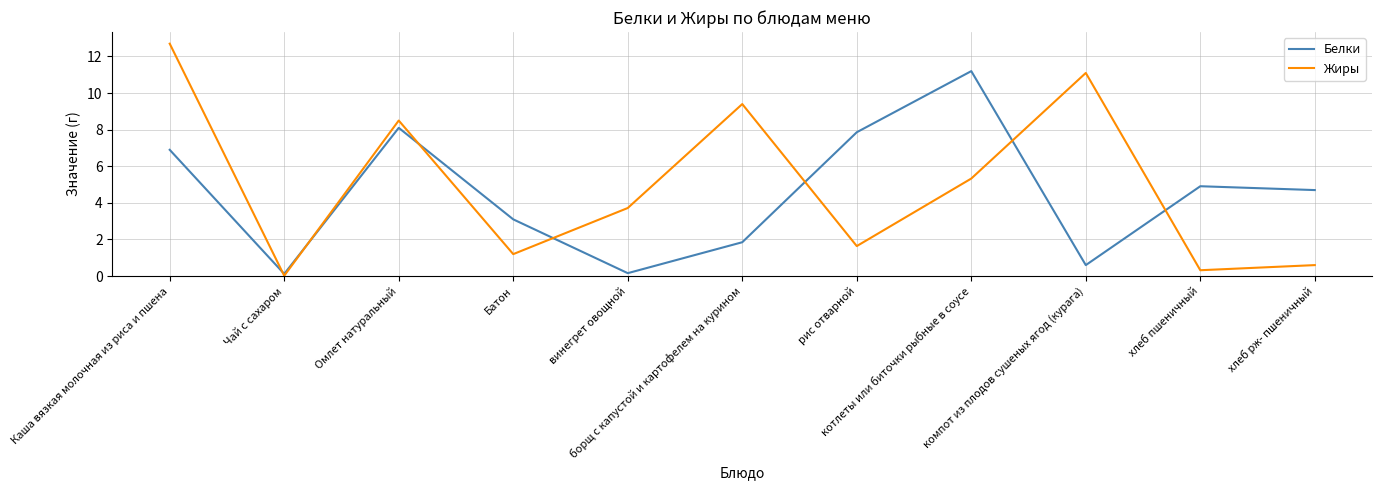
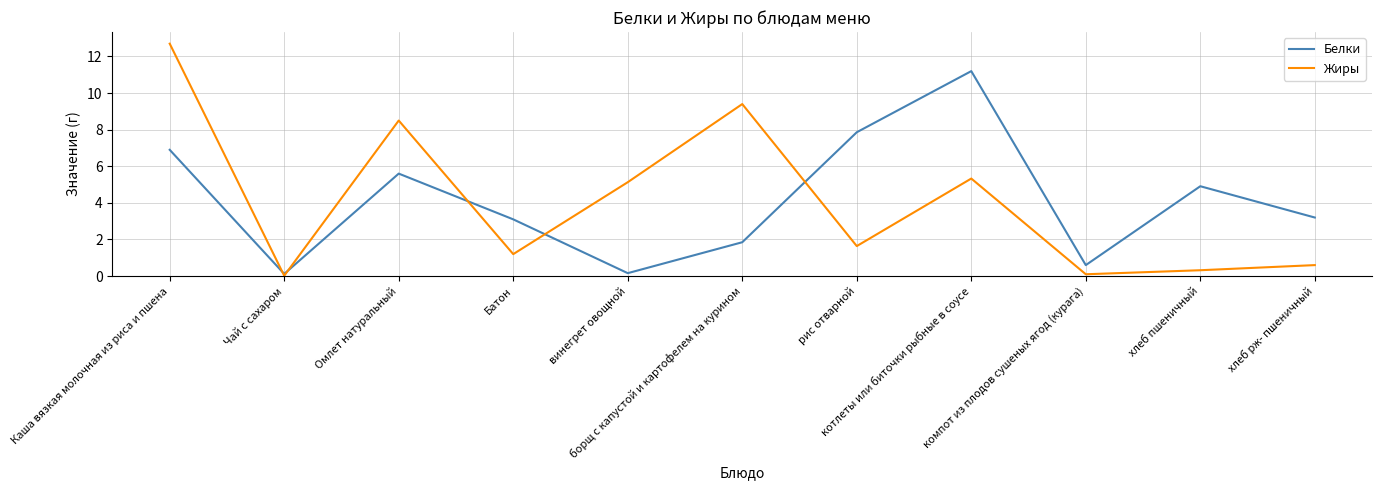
  {
    "Белки": {
      "Каша вязкая молочная из риса и пшена": 6.9,
-     "Омлет натуральный": 8.1,
+     "Омлет натуральный": 5.6,
      "Батон": 3.1,
      "винегрет овощной": 0.2,
      "борщ с капустой и картофелем на курином": 1.9,
      "рис отварной": 7.9,
      "котлеты или биточки рыбные в соусе": 11.2,
      "компот из плодов сушеных ягод (курага)": 0.6,
      "хлеб пшеничный": 4.9,
-     "хлеб рж- пшеничный": 4.7
+     "хлеб рж- пшеничный": 3.2
    },
    "Жиры": {
      "Каша вязкая молочная из риса и пшена": 12.7,
      "Омлет натуральный": 8.5,
      "Батон": 1.2,
-     "винегрет овощной": 3.7,
+     "винегрет овощной": 5.1,
      "борщ с капустой и картофелем на курином": 9.4,
      "рис отварной": 1.6,
      "котлеты или биточки рыбные в соусе": 5.3,
-     "компот из плодов сушеных ягод (курага)": 11.1,
+     "компот из плодов сушеных ягод (курага)": 0.1,
      "хлеб пшеничный": 0.3,
      "хлеб рж- пшеничный": 0.6
    }
  }
